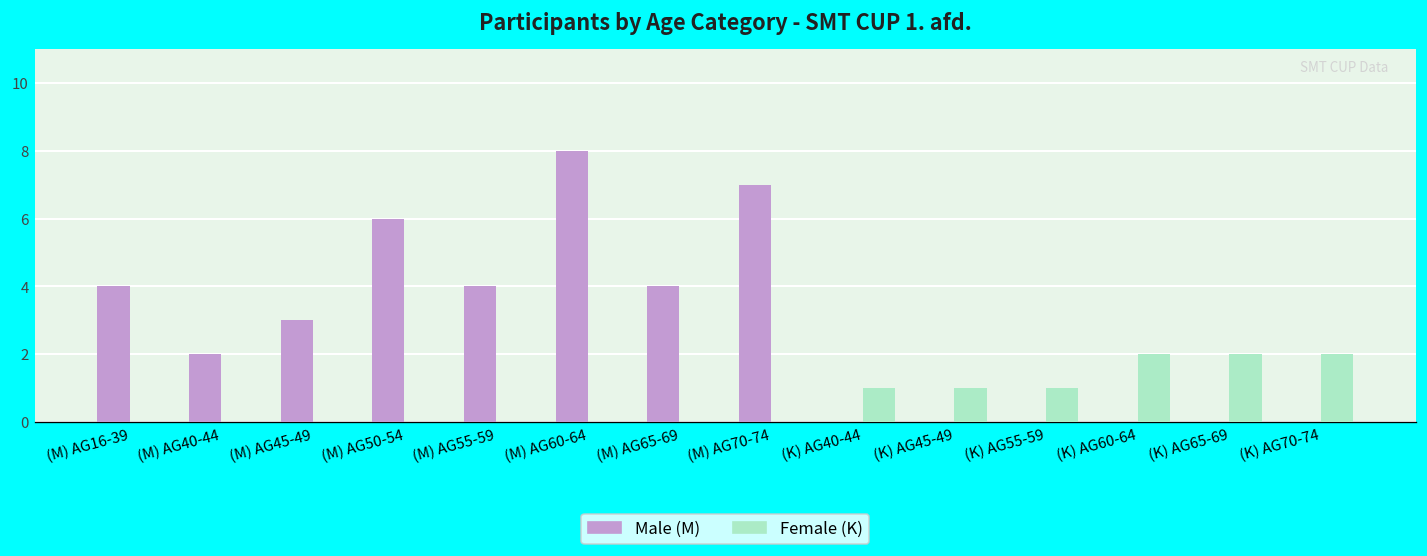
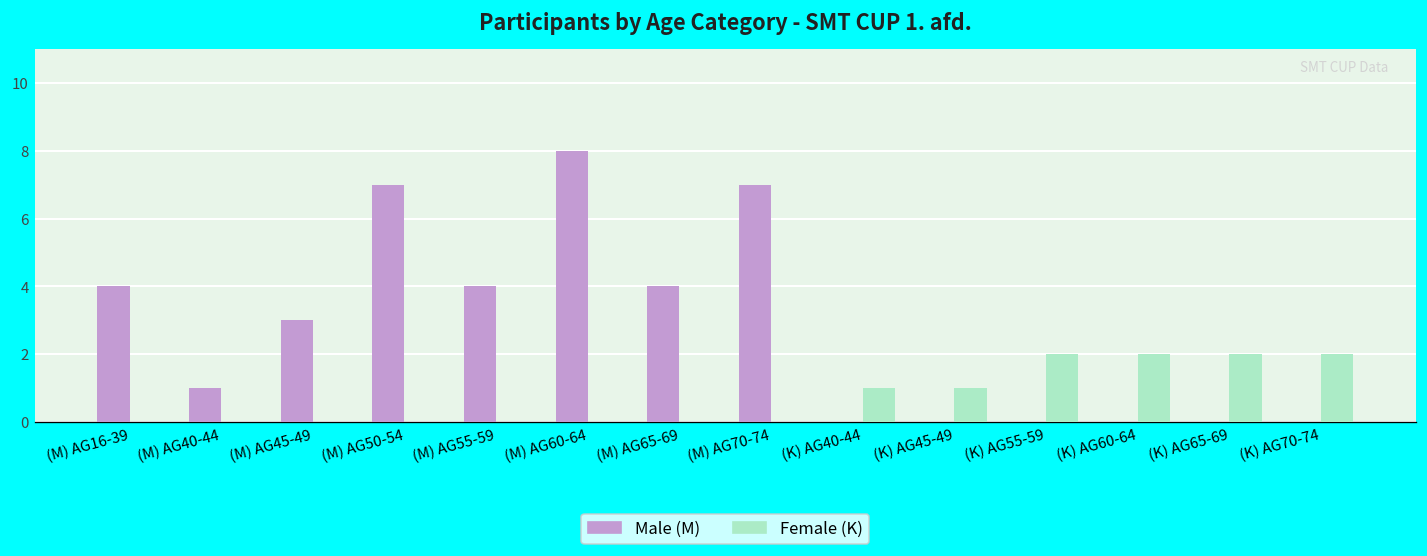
  {
    "Male (M)": {
      "(M) AG16-39": 4,
-     "(M) AG40-44": 2,
+     "(M) AG40-44": 1,
      "(M) AG45-49": 3,
-     "(M) AG50-54": 6,
+     "(M) AG50-54": 7,
      "(M) AG55-59": 4,
      "(M) AG60-64": 8,
      "(M) AG65-69": 4,
      "(M) AG70-74": 7,
      "(K) AG40-44": 0,
      "(K) AG45-49": 0,
      "(K) AG55-59": 0,
      "(K) AG60-64": 0,
      "(K) AG65-69": 0,
      "(K) AG70-74": 0
    },
    "Female (K)": {
      "(M) AG16-39": 0,
      "(M) AG40-44": 0,
      "(M) AG45-49": 0,
      "(M) AG50-54": 0,
      "(M) AG55-59": 0,
      "(M) AG60-64": 0,
      "(M) AG65-69": 0,
      "(M) AG70-74": 0,
      "(K) AG40-44": 1,
      "(K) AG45-49": 1,
-     "(K) AG55-59": 1,
+     "(K) AG55-59": 2,
      "(K) AG60-64": 2,
      "(K) AG65-69": 2,
      "(K) AG70-74": 2
    }
  }
